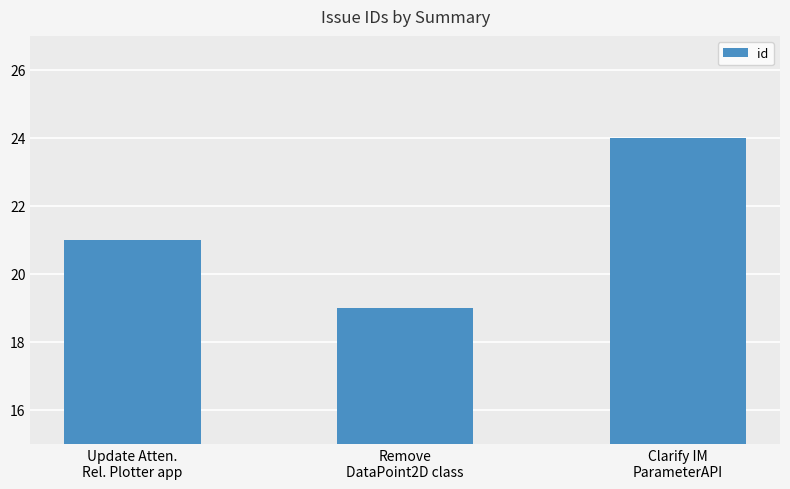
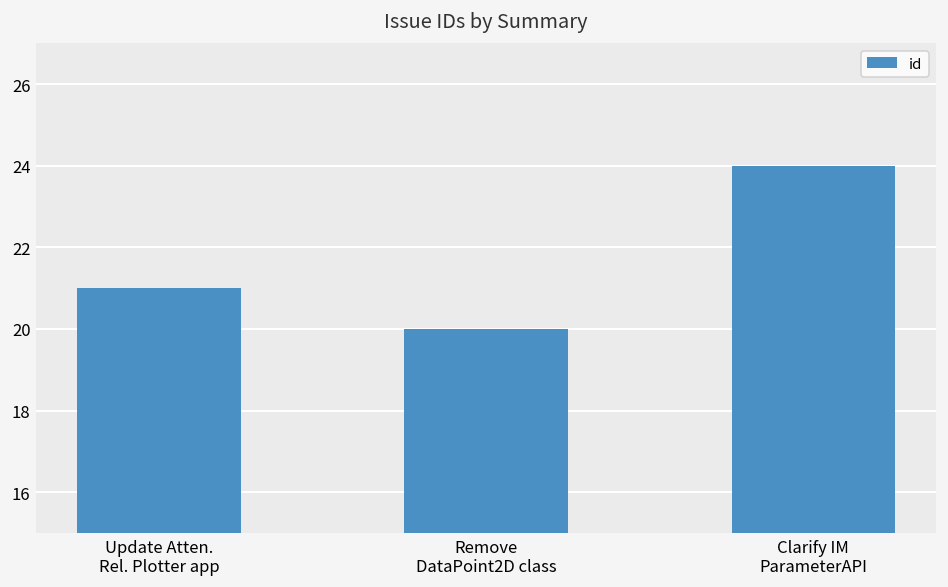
  {
    "Update Atten. Rel. Plotter app": 21,
-   "Remove DataPoint2D class": 19,
+   "Remove DataPoint2D class": 20,
    "Clarify IM ParameterAPI": 24
  }
